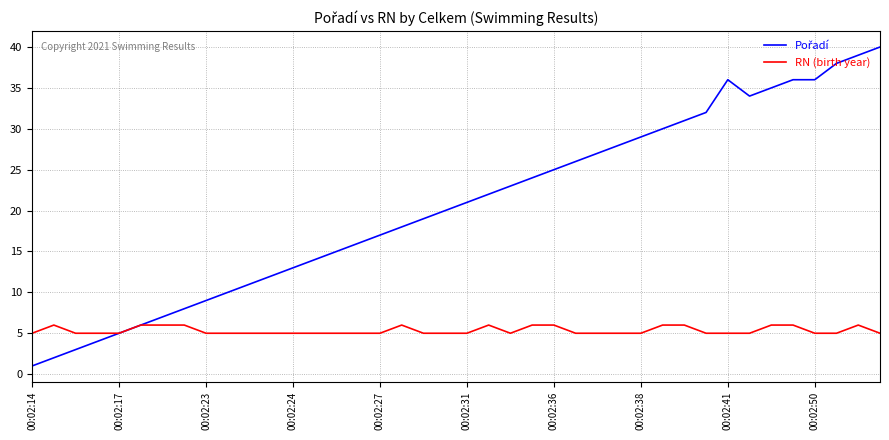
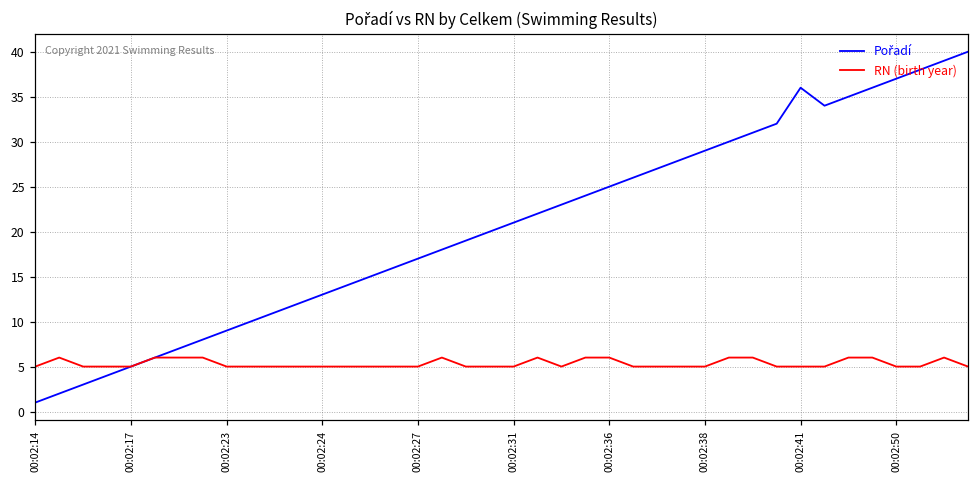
  {
    "Pořadí": {
      "00:02:14": 1,
      "00:02:41": 36,
-     "00:02:50": 36
+     "00:02:50": 37
    }
  }
